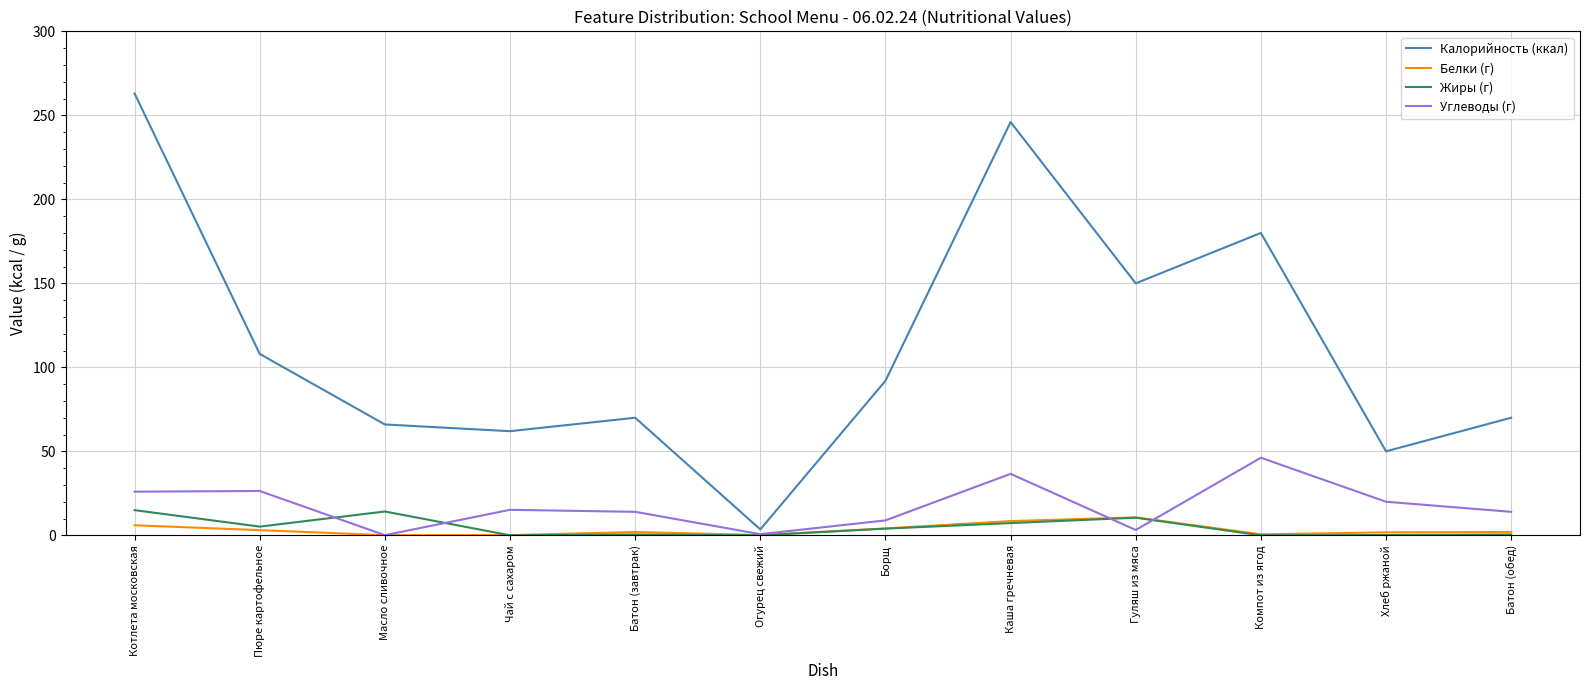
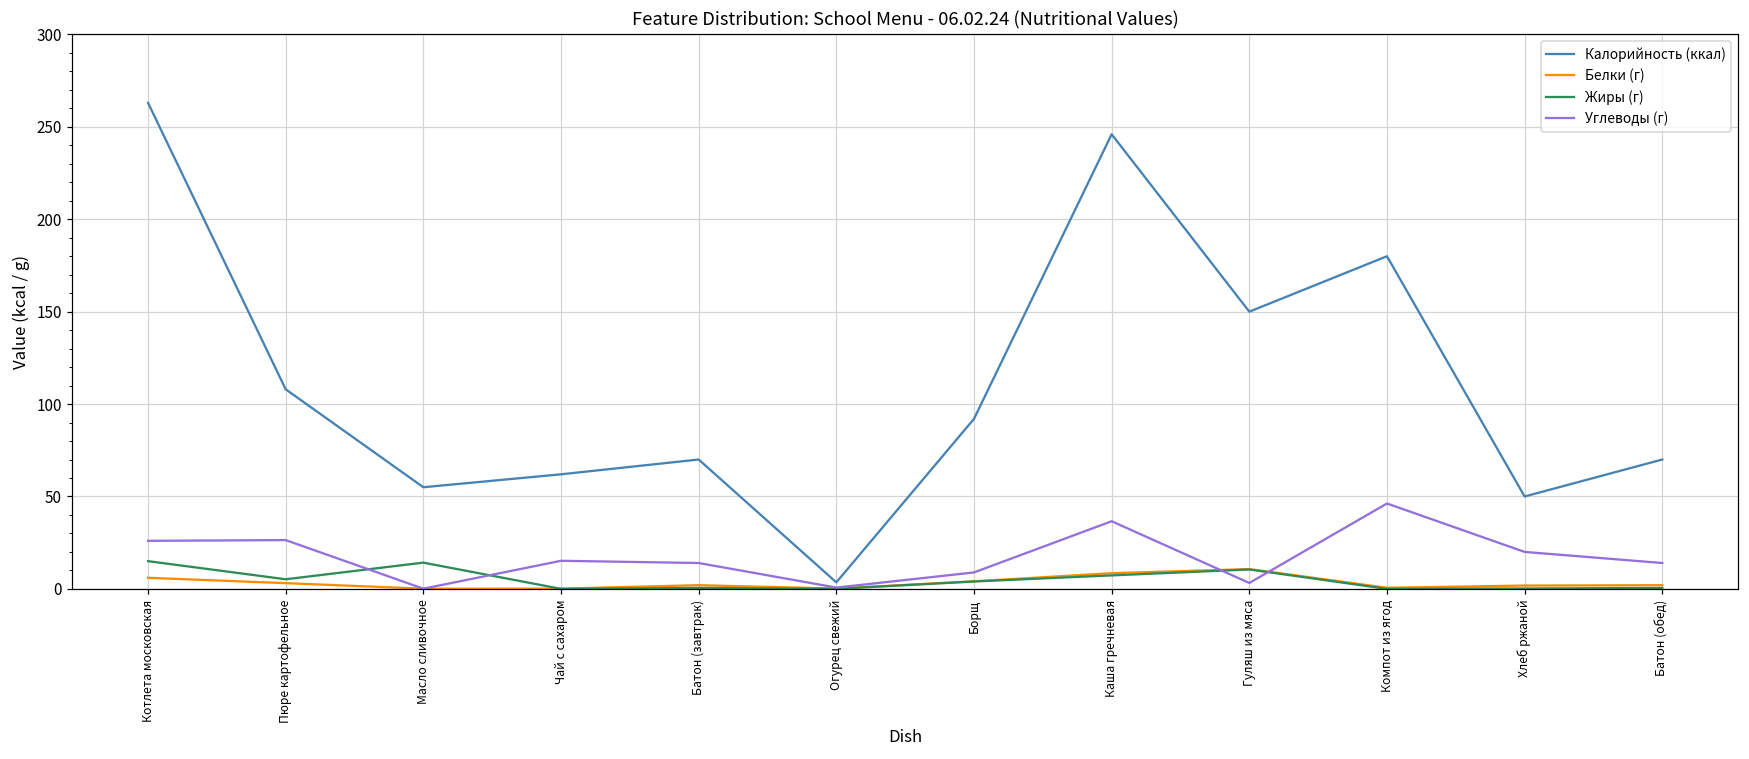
  {
    "Калорийность (ккал)": {
      "Котлета московская": 263,
      "Пюре картофельное": 108,
-     "Масло сливочное": 66,
+     "Масло сливочное": 55,
      "Чай с сахаром": 62,
      "Батон (завтрак)": 70,
      "Огурец свежий": 4,
      "Борщ": 92,
      "Каша гречневая": 246,
      "Гуляш из мяса": 150,
      "Компот из ягод": 180,
      "Хлеб ржаной": 50,
      "Батон (обед)": 70
    },
    "Белки (г)": {
      "Котлета московская": 6,
      "Пюре картофельное": 3,
      "Хлеб ржаной": 2
    },
    "Жиры (г)": {
      "Котлета московская": 15,
      "Пюре картофельное": 5,
      "Масло сливочное": 14,
      "Хлеб ржаной": 0
    },
    "Углеводы (г)": {
      "Котлета московская": 26,
      "Пюре картофельное": 26,
      "Чай с сахаром": 15,
      "Батон (завтрак)": 14,
      "Борщ": 9,
      "Каша гречневая": 37,
      "Гуляш из мяса": 3,
      "Компот из ягод": 46,
      "Хлеб ржаной": 20,
      "Батон (обед)": 14
    }
  }
